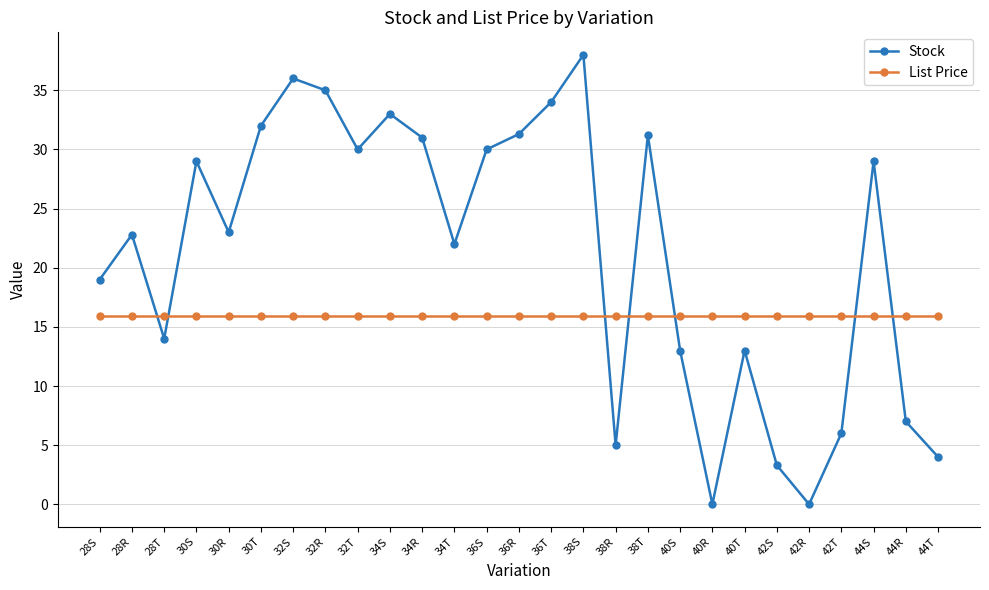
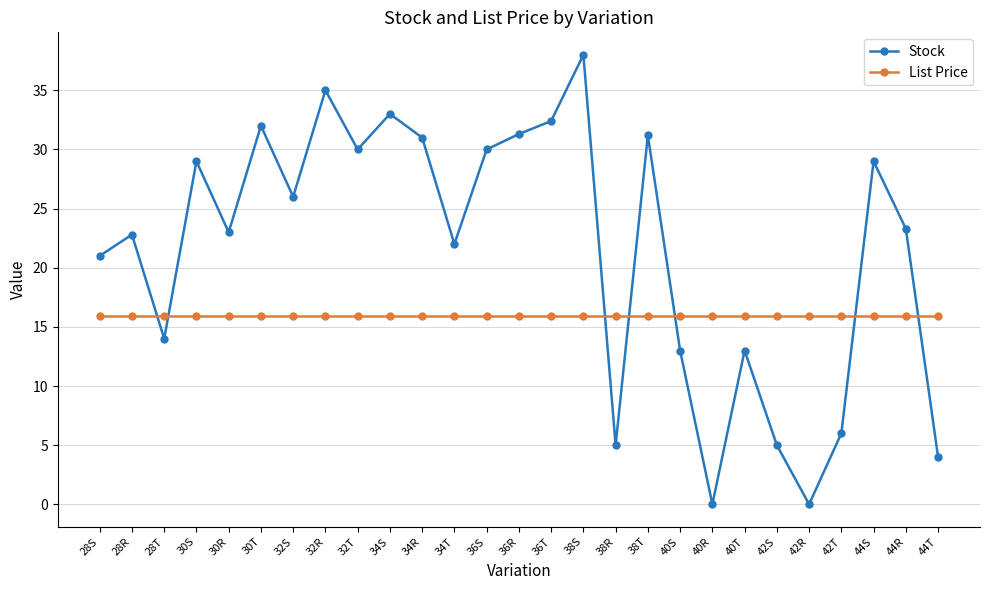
  {
    "Stock": {
-     "28S": 19,
+     "28S": 21,
      "28R": 22.8,
      "28T": 14.0,
      "30S": 29.0,
      "30R": 23.0,
      "30T": 32.0,
-     "32S": 36,
+     "32S": 26,
      "32R": 35.0,
      "32T": 30.0,
      "34S": 33.0,
      "34R": 31.0,
      "34T": 22.0,
      "36S": 30.0,
      "36R": 31.3,
-     "36T": 34.0,
+     "36T": 32.4,
      "38S": 38.0,
      "38R": 5.0,
      "38T": 31.2,
      "40S": 13.0,
      "40R": 0.0,
      "40T": 13.0,
-     "42S": 3.3,
+     "42S": 5.0,
      "42R": 0.0,
      "42T": 6.0,
      "44S": 29.0,
-     "44R": 7.0,
+     "44R": 23.3,
      "44T": 4.0
    },
    "List Price": {
      "28S": 16.0,
      "28R": 16.0,
      "28T": 16.0,
      "30S": 16.0,
      "30R": 16.0,
      "30T": 16.0,
      "32S": 16.0,
      "32R": 16.0,
      "32T": 16.0,
      "34S": 16.0,
      "34R": 16.0,
      "34T": 16.0,
      "36S": 16.0,
      "36R": 16.0,
      "36T": 16.0,
      "38S": 16.0,
      "38R": 16.0,
      "38T": 16.0,
      "40S": 16.0,
      "40R": 16.0,
      "40T": 16.0,
      "42S": 16.0,
      "42R": 16.0,
      "42T": 16.0,
      "44S": 16.0,
      "44R": 16.0,
      "44T": 16.0
    }
  }
